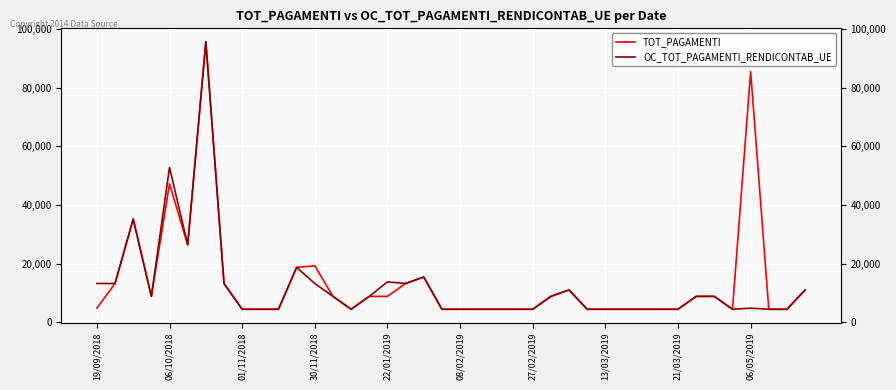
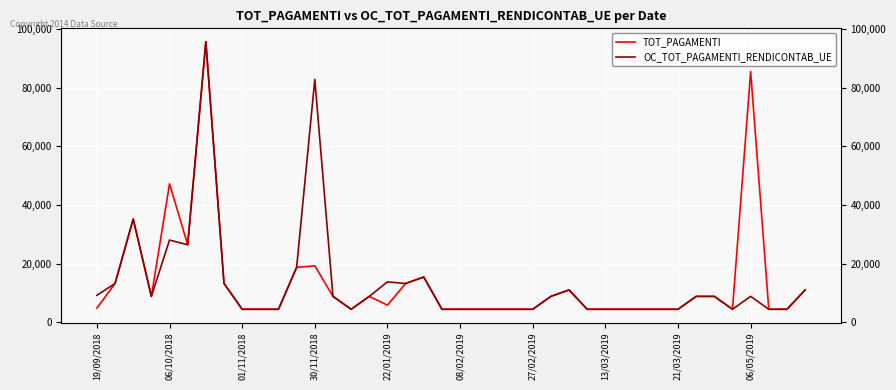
  {
    "TOT_PAGAMENTI": {
      "19/09/2018": "5,000",
      "06/10/2018": "47,000",
      "30/11/2018": "19,000",
-     "22/01/2019": "9,000",
+     "22/01/2019": "6,000",
      "06/05/2019": "85,000"
    },
    "OC_TOT_PAGAMENTI_RENDICONTAB_UE": {
-     "19/09/2018": "13,000",
-     "06/10/2018": "53,000",
-     "30/11/2018": "13,000",
+     "19/09/2018": "9,000",
+     "06/10/2018": "28,000",
+     "30/11/2018": "83,000",
      "22/01/2019": "14,000",
-     "06/05/2019": "5,000"
+     "06/05/2019": "9,000"
    }
  }
